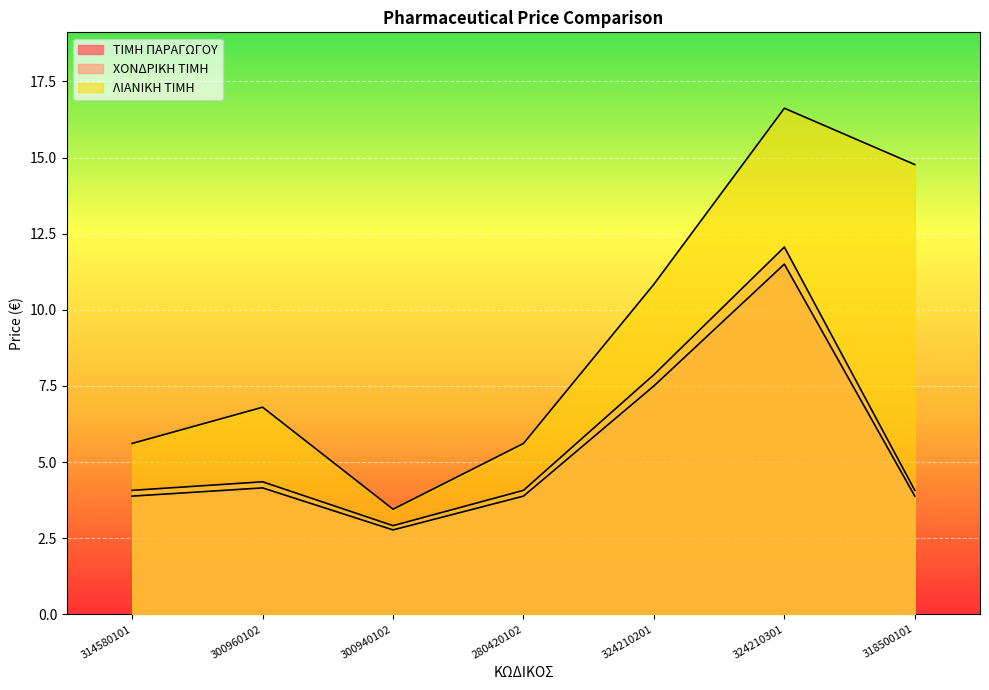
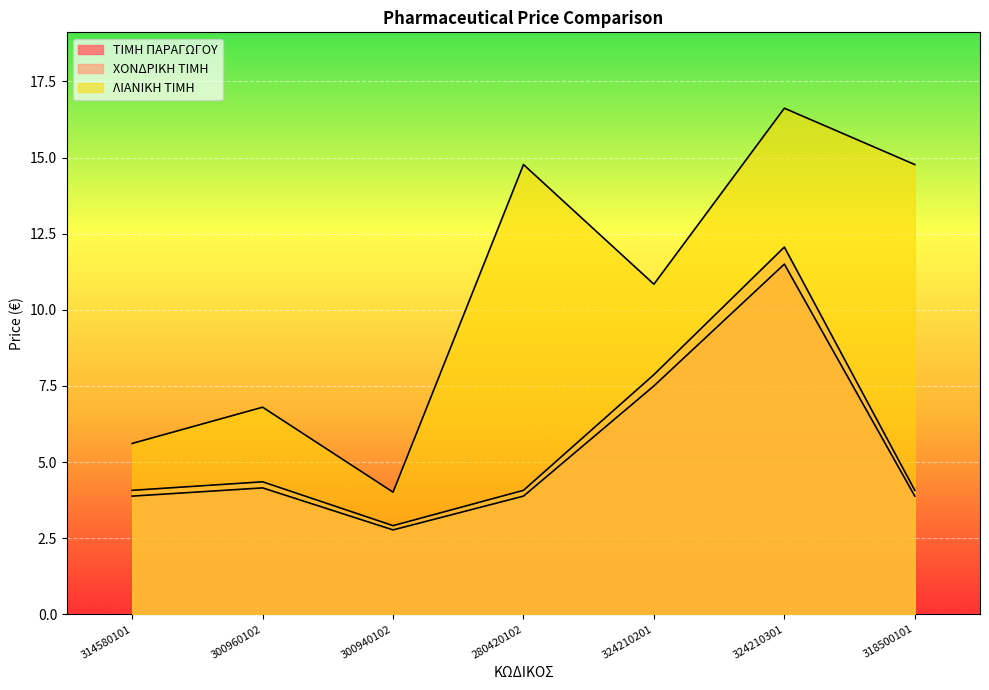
  {
    "ΛΙΑΝΙΚΗ ΤΙΜΗ": {
      "314580101": 5.6,
      "300960102": 6.8,
-     "300940102": 3.5,
-     "280420102": 5.6,
+     "300940102": 4.0,
+     "280420102": 14.8,
      "324210201": 10.8,
      "324210301": 16.6,
      "318500101": 14.8
    }
  }
